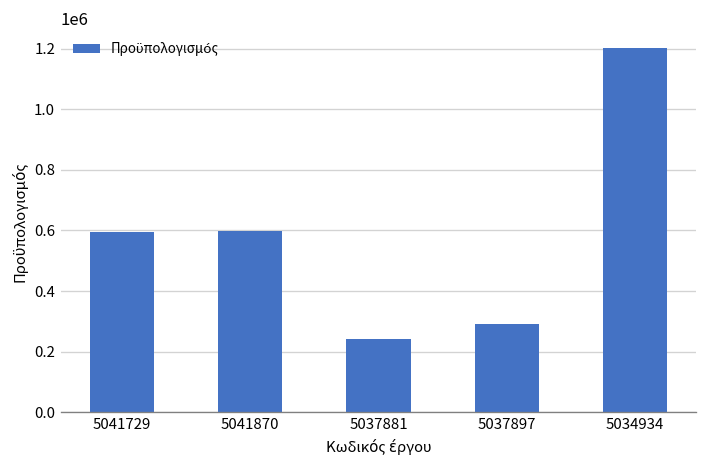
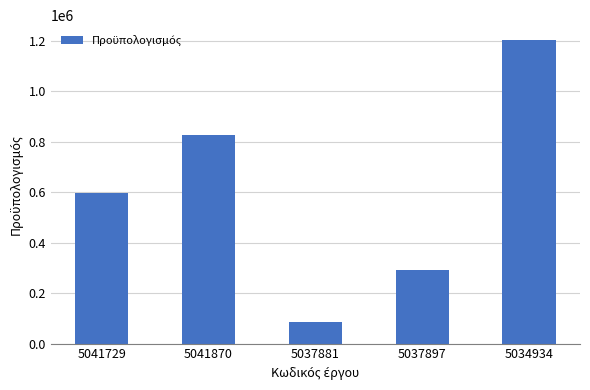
  {
    "5041729": 600000,
-   "5041870": 600000,
-   "5037881": 240000,
+   "5041870": 830000,
+   "5037881": 80000,
    "5037897": 290000,
    "5034934": 1200000
  }
